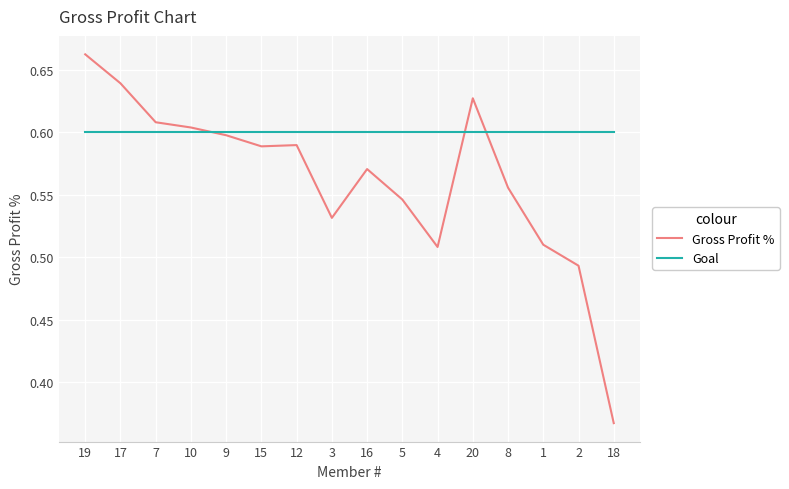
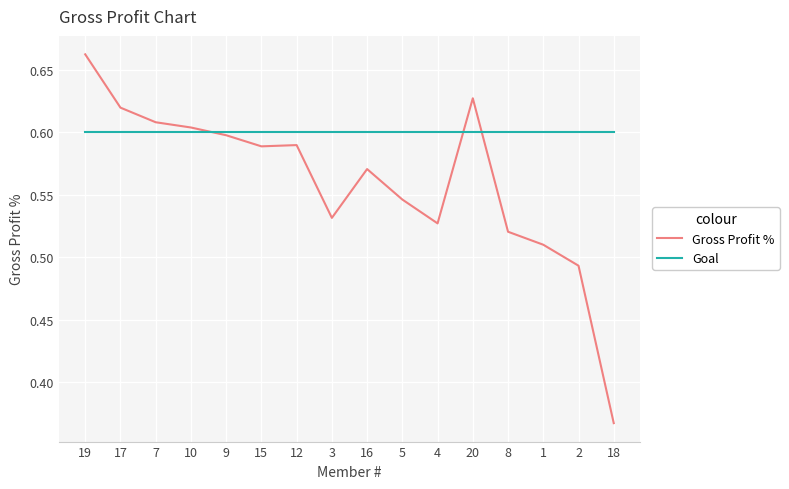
  {
    "Gross Profit %": {
      "19": 0.663,
-     "17": 0.639,
+     "17": 0.620,
      "7": 0.608,
      "10": 0.604,
      "9": 0.598,
      "15": 0.589,
      "12": 0.590,
      "3": 0.532,
      "16": 0.571,
      "5": 0.546,
-     "4": 0.508,
+     "4": 0.527,
      "20": 0.627,
-     "8": 0.556,
+     "8": 0.520,
      "1": 0.510,
      "2": 0.493,
      "18": 0.367
    },
    "Goal": {
      "19": 0.600,
      "17": 0.600,
      "7": 0.600,
      "10": 0.600,
      "9": 0.600,
      "15": 0.600,
      "12": 0.600,
      "3": 0.600,
      "16": 0.600,
      "5": 0.600,
      "4": 0.600,
      "20": 0.600,
      "8": 0.600,
      "1": 0.600,
      "2": 0.600,
      "18": 0.600
    }
  }
